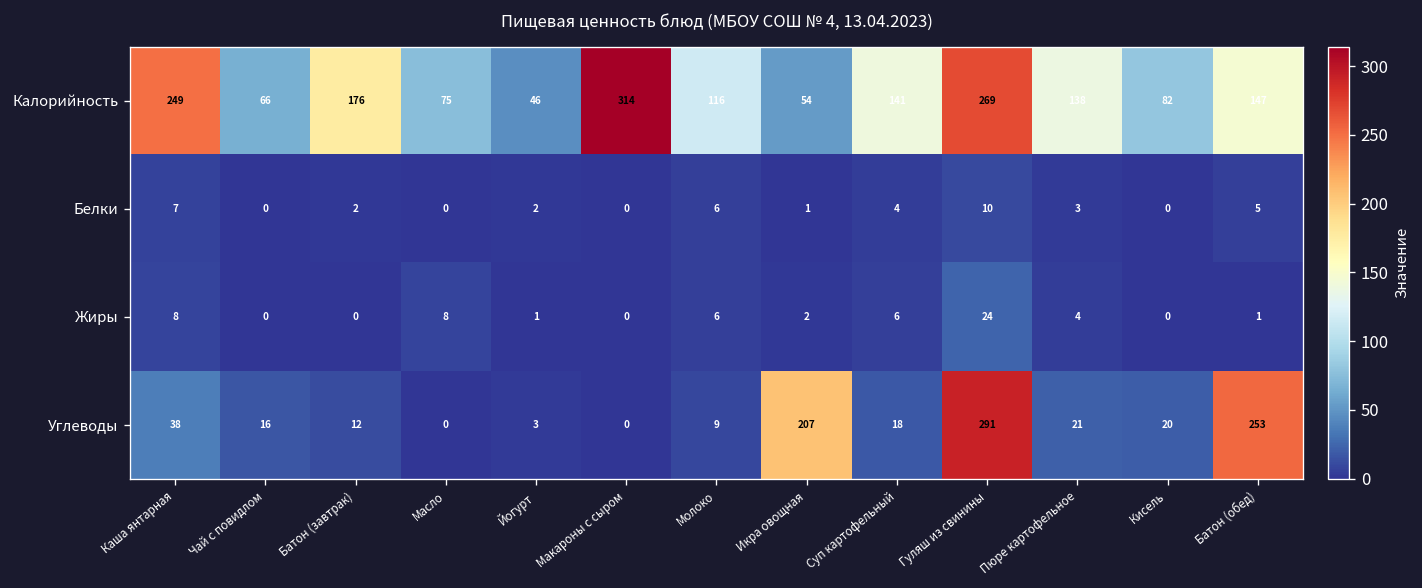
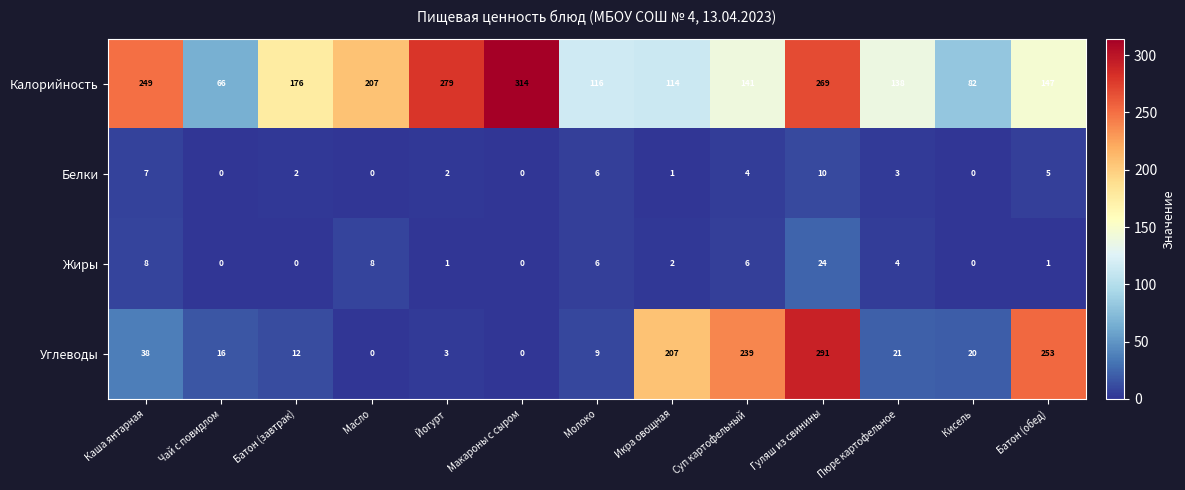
  {
    "Калорийность": {
      "Каша янтарная": 249,
      "Чай с повидлом": 66,
      "Батон (завтрак)": 176,
-     "Масло": 75,
-     "Йогурт": 46,
+     "Масло": 207,
+     "Йогурт": 279,
      "Макароны с сыром": 314,
      "Молоко": 116,
-     "Икра овощная": 54,
+     "Икра овощная": 114,
      "Гуляш из свинины": 269,
      "Кисель": 82
    },
    "Белки": {
      "Каша янтарная": 7,
      "Чай с повидлом": 0,
      "Батон (завтрак)": 2,
      "Масло": 0,
      "Йогурт": 2,
      "Макароны с сыром": 0,
      "Молоко": 6,
      "Икра овощная": 1,
      "Суп картофельный": 4,
      "Гуляш из свинины": 10,
      "Пюре картофельное": 3,
      "Кисель": 0,
      "Батон (обед)": 5
    },
    "Жиры": {
      "Каша янтарная": 8,
      "Чай с повидлом": 0,
      "Батон (завтрак)": 0,
      "Масло": 8,
      "Йогурт": 1,
      "Макароны с сыром": 0,
      "Молоко": 6,
      "Икра овощная": 2,
      "Суп картофельный": 6,
      "Гуляш из свинины": 24,
      "Пюре картофельное": 4,
      "Кисель": 0,
      "Батон (обед)": 1
    },
    "Углеводы": {
      "Каша янтарная": 38,
      "Чай с повидлом": 16,
      "Батон (завтрак)": 12,
      "Масло": 0,
      "Йогурт": 3,
      "Макароны с сыром": 0,
      "Молоко": 9,
      "Икра овощная": 207,
-     "Суп картофельный": 18,
+     "Суп картофельный": 239,
      "Гуляш из свинины": 291,
      "Пюре картофельное": 21,
      "Кисель": 20,
      "Батон (обед)": 253
    }
  }
